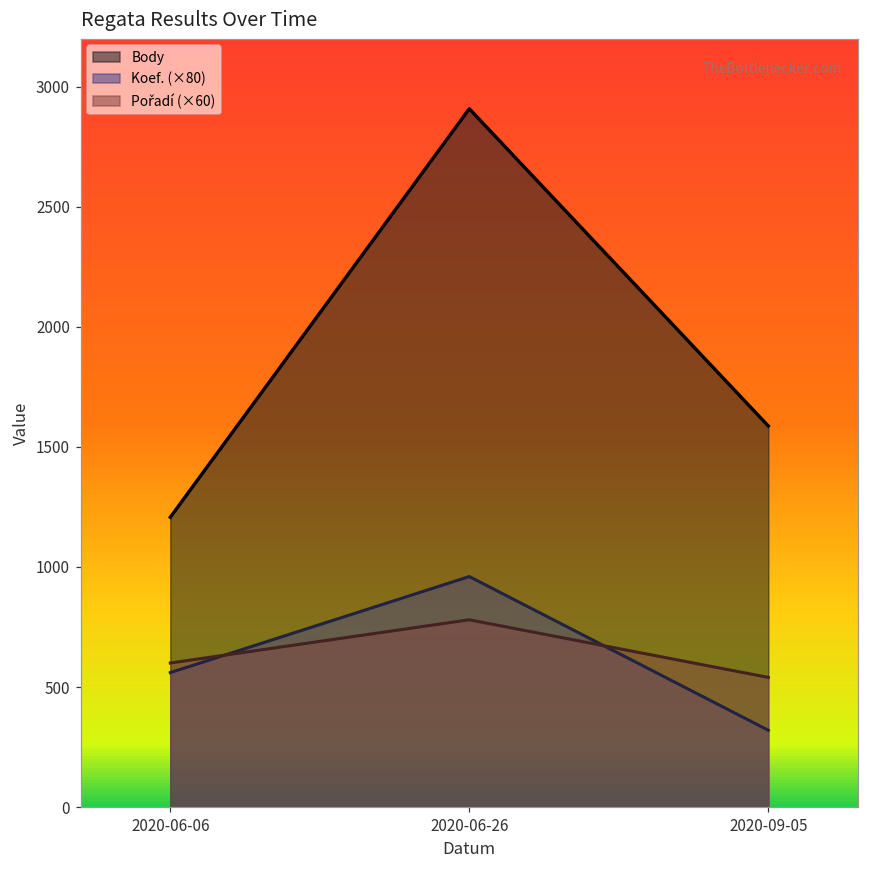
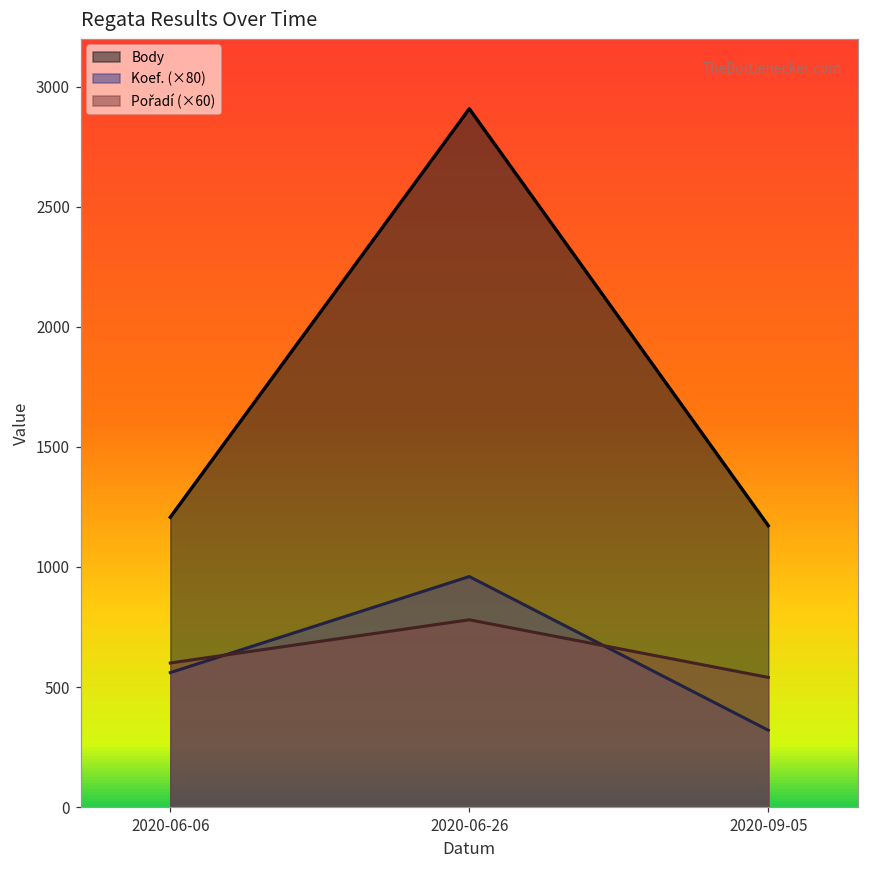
  {
    "Body": {
      "2020-06-06": 1210,
      "2020-06-26": 2910,
-     "2020-09-05": 1590
+     "2020-09-05": 1170
    },
    "Koef. (×80)": {
      "2020-06-06": 560,
      "2020-06-26": 960,
      "2020-09-05": 320
    },
    "Pořadí (×60)": {
      "2020-06-06": 600,
      "2020-06-26": 780,
      "2020-09-05": 540
    }
  }
